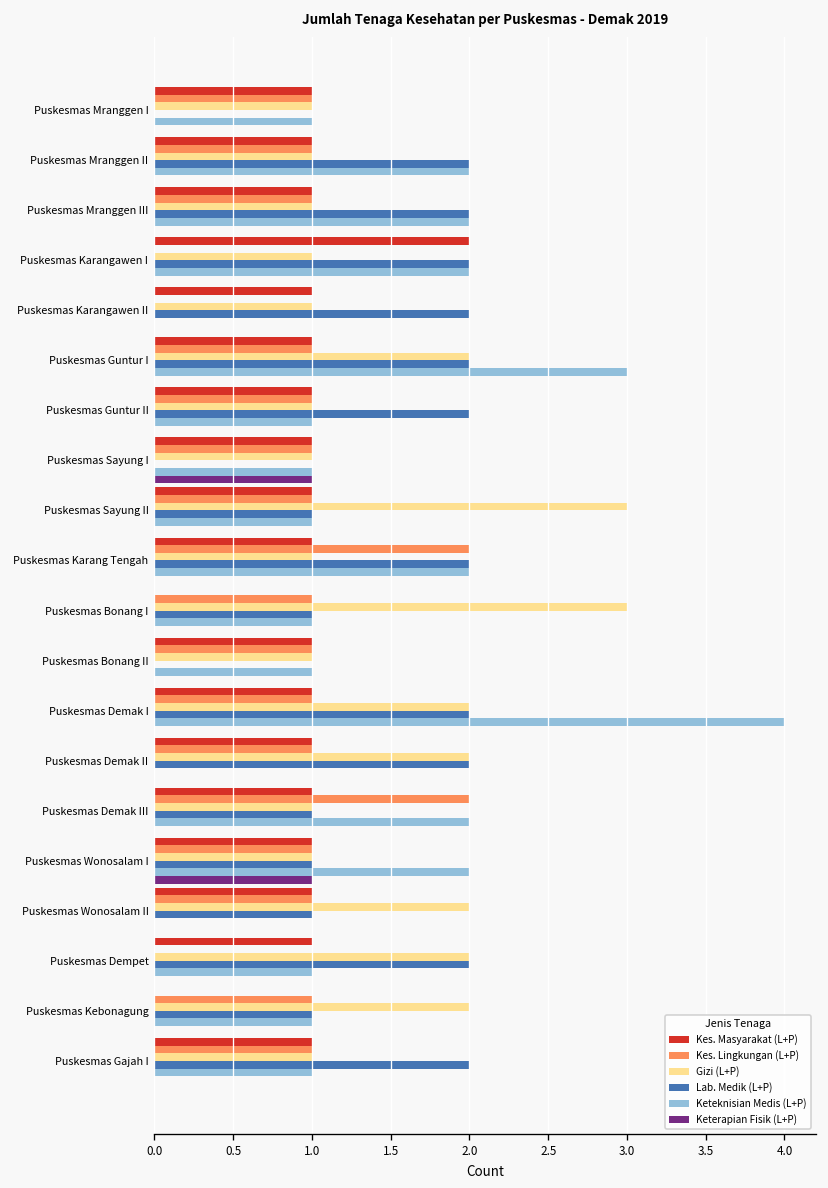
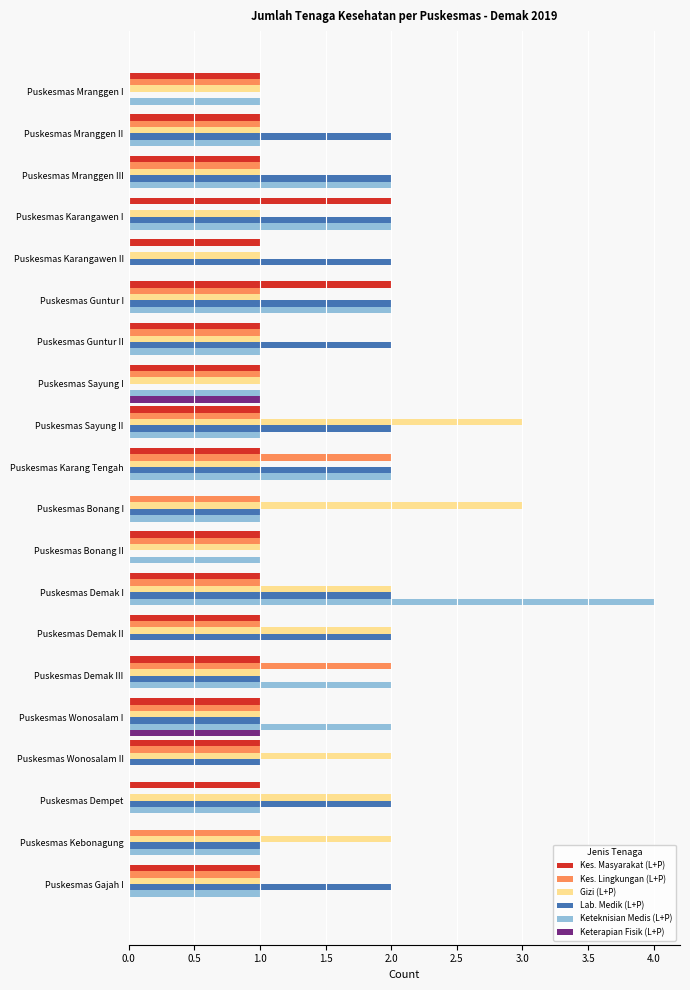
  {
    "Kes. Masyarakat (L+P)": {
      "Puskesmas Mranggen I": 1,
      "Puskesmas Mranggen II": 1,
      "Puskesmas Mranggen III": 1,
      "Puskesmas Karangawen I": 2,
      "Puskesmas Karangawen II": 1,
-     "Puskesmas Guntur I": 1,
+     "Puskesmas Guntur I": 2,
      "Puskesmas Guntur II": 1,
      "Puskesmas Sayung I": 1,
      "Puskesmas Sayung II": 1,
      "Puskesmas Karang Tengah": 1,
      "Puskesmas Bonang I": 0,
      "Puskesmas Bonang II": 1,
      "Puskesmas Demak I": 1,
      "Puskesmas Demak II": 1,
      "Puskesmas Demak III": 1,
      "Puskesmas Wonosalam I": 1,
      "Puskesmas Wonosalam II": 1,
      "Puskesmas Dempet": 1,
      "Puskesmas Kebonagung": 0,
      "Puskesmas Gajah I": 1
    },
    "Kes. Lingkungan (L+P)": {
      "Puskesmas Mranggen I": 1,
      "Puskesmas Mranggen II": 1,
      "Puskesmas Mranggen III": 1,
      "Puskesmas Karangawen I": 0,
      "Puskesmas Karangawen II": 0,
      "Puskesmas Guntur I": 1,
      "Puskesmas Guntur II": 1,
      "Puskesmas Sayung I": 1,
      "Puskesmas Sayung II": 1,
      "Puskesmas Karang Tengah": 2,
      "Puskesmas Bonang I": 1,
      "Puskesmas Bonang II": 1,
      "Puskesmas Demak I": 1,
      "Puskesmas Demak II": 1,
      "Puskesmas Demak III": 2,
      "Puskesmas Wonosalam I": 1,
      "Puskesmas Wonosalam II": 1,
      "Puskesmas Dempet": 0,
      "Puskesmas Kebonagung": 1,
      "Puskesmas Gajah I": 1
    },
    "Gizi (L+P)": {
      "Puskesmas Mranggen I": 1,
      "Puskesmas Mranggen II": 1,
      "Puskesmas Mranggen III": 1,
      "Puskesmas Karangawen I": 1,
      "Puskesmas Karangawen II": 1,
-     "Puskesmas Guntur I": 2,
+     "Puskesmas Guntur I": 1,
      "Puskesmas Guntur II": 1,
      "Puskesmas Sayung I": 1,
      "Puskesmas Sayung II": 3,
      "Puskesmas Karang Tengah": 1,
      "Puskesmas Bonang I": 3,
      "Puskesmas Bonang II": 1,
      "Puskesmas Demak I": 2,
      "Puskesmas Demak II": 2,
      "Puskesmas Demak III": 1,
      "Puskesmas Wonosalam I": 1,
      "Puskesmas Wonosalam II": 2,
      "Puskesmas Dempet": 2,
      "Puskesmas Kebonagung": 2,
      "Puskesmas Gajah I": 1
    },
    "Lab. Medik (L+P)": {
      "Puskesmas Mranggen I": 0,
      "Puskesmas Mranggen II": 2,
      "Puskesmas Mranggen III": 2,
      "Puskesmas Karangawen I": 2,
      "Puskesmas Karangawen II": 2,
      "Puskesmas Guntur I": 2,
      "Puskesmas Guntur II": 2,
      "Puskesmas Sayung I": 0,
-     "Puskesmas Sayung II": 1,
+     "Puskesmas Sayung II": 2,
      "Puskesmas Karang Tengah": 2,
      "Puskesmas Bonang I": 1,
      "Puskesmas Bonang II": 0,
      "Puskesmas Demak I": 2,
      "Puskesmas Demak II": 2,
      "Puskesmas Demak III": 1,
      "Puskesmas Wonosalam I": 1,
      "Puskesmas Wonosalam II": 1,
      "Puskesmas Dempet": 2,
      "Puskesmas Kebonagung": 1,
      "Puskesmas Gajah I": 2
    },
    "Keteknisian Medis (L+P)": {
      "Puskesmas Mranggen I": 1,
-     "Puskesmas Mranggen II": 2,
+     "Puskesmas Mranggen II": 1,
      "Puskesmas Mranggen III": 2,
      "Puskesmas Karangawen I": 2,
      "Puskesmas Karangawen II": 0,
-     "Puskesmas Guntur I": 3,
+     "Puskesmas Guntur I": 2,
      "Puskesmas Guntur II": 1,
      "Puskesmas Sayung I": 1,
      "Puskesmas Sayung II": 1,
      "Puskesmas Karang Tengah": 2,
      "Puskesmas Bonang I": 1,
      "Puskesmas Bonang II": 1,
      "Puskesmas Demak I": 4,
      "Puskesmas Demak II": 0,
      "Puskesmas Demak III": 2,
      "Puskesmas Wonosalam I": 2,
      "Puskesmas Wonosalam II": 0,
      "Puskesmas Dempet": 1,
      "Puskesmas Kebonagung": 1,
      "Puskesmas Gajah I": 1
    },
    "Keterapian Fisik (L+P)": {
      "Puskesmas Mranggen I": 0,
      "Puskesmas Mranggen II": 0,
      "Puskesmas Mranggen III": 0,
      "Puskesmas Karangawen I": 0,
      "Puskesmas Karangawen II": 0,
      "Puskesmas Guntur I": 0,
      "Puskesmas Guntur II": 0,
      "Puskesmas Sayung I": 1,
      "Puskesmas Sayung II": 0,
      "Puskesmas Karang Tengah": 0,
      "Puskesmas Bonang I": 0,
      "Puskesmas Bonang II": 0,
      "Puskesmas Demak I": 0,
      "Puskesmas Demak II": 0,
      "Puskesmas Demak III": 0,
      "Puskesmas Wonosalam I": 1,
      "Puskesmas Wonosalam II": 0,
      "Puskesmas Dempet": 0,
      "Puskesmas Kebonagung": 0,
      "Puskesmas Gajah I": 0
    }
  }
